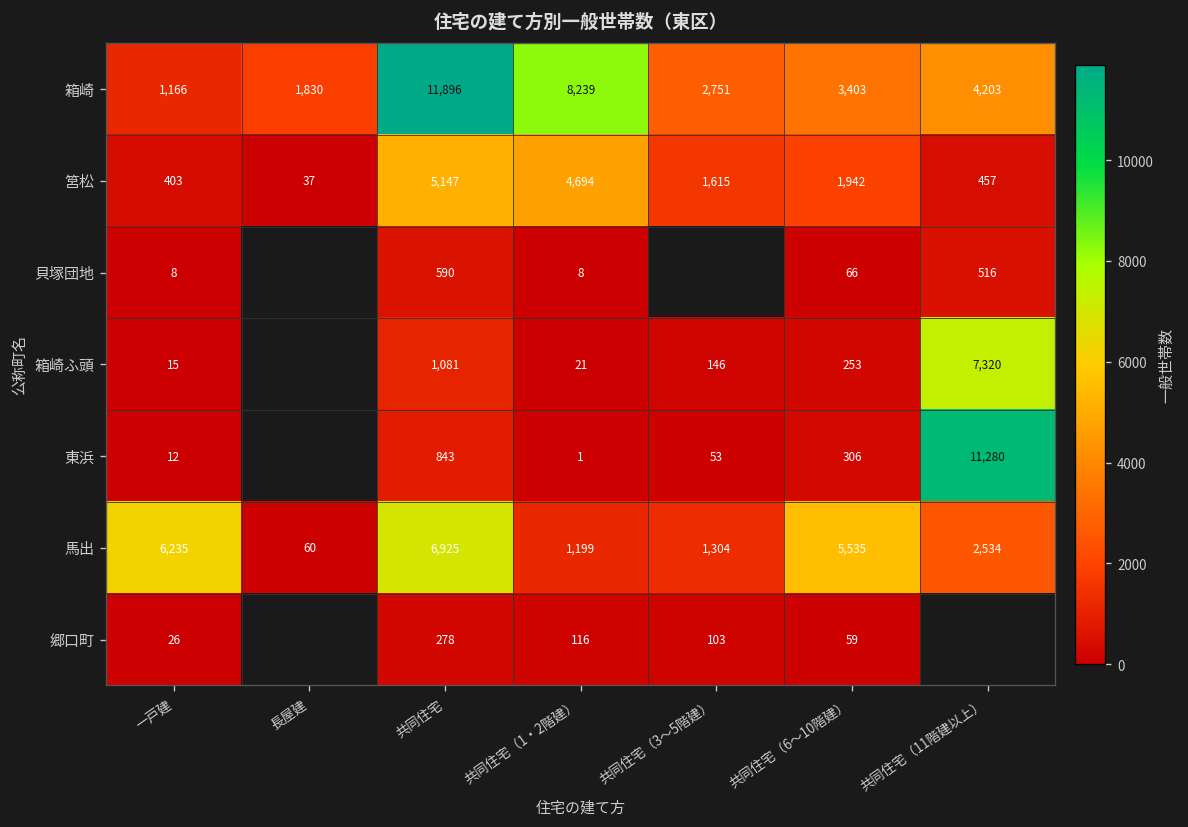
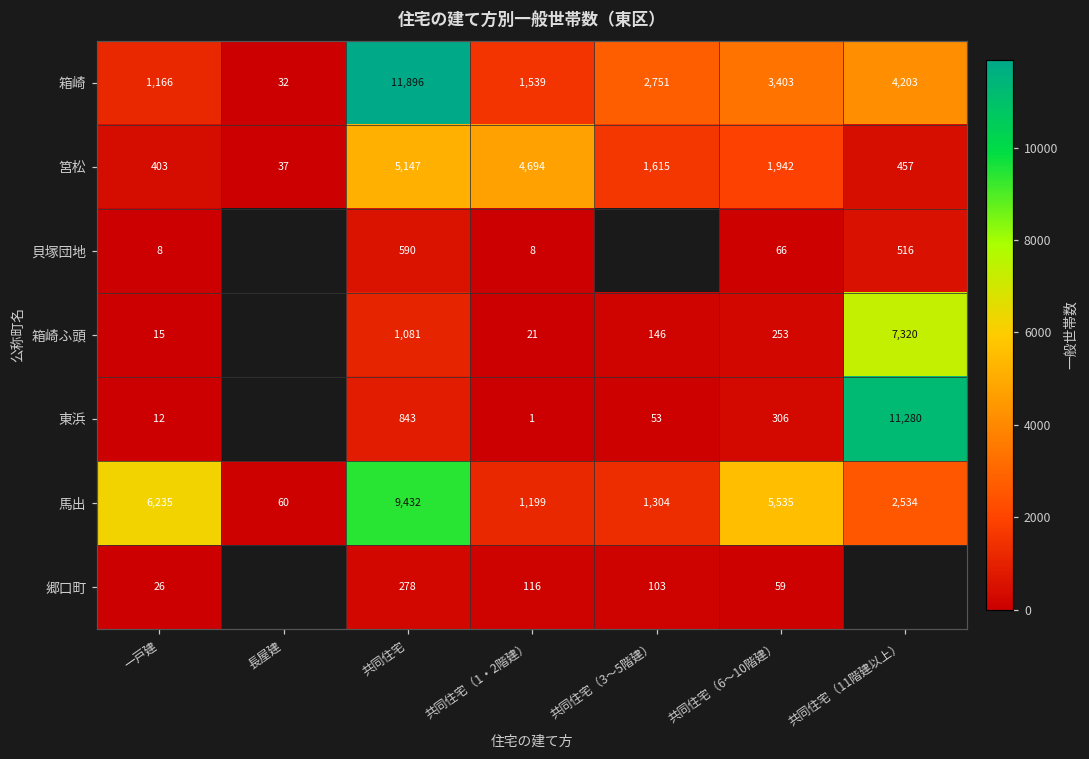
  {
    "箱崎": {
      "一戸建": "1,166",
-     "長屋建": "1,830",
+     "長屋建": "32",
      "共同住宅": "11,896",
-     "共同住宅（1・2階建）": "8,239",
+     "共同住宅（1・2階建）": "1,539",
      "共同住宅（3～5階建）": "2,751",
      "共同住宅（6～10階建）": "3,403",
      "共同住宅（11階建以上）": "4,203"
    },
    "筥松": {
      "一戸建": "403",
      "長屋建": "37",
      "共同住宅": "5,147",
      "共同住宅（1・2階建）": "4,694",
      "共同住宅（3～5階建）": "1,615",
      "共同住宅（6～10階建）": "1,942",
      "共同住宅（11階建以上）": "457"
    },
    "貝塚団地": {
      "一戸建": "8",
      "共同住宅": "590",
      "共同住宅（1・2階建）": "8",
      "共同住宅（6～10階建）": "66",
      "共同住宅（11階建以上）": "516"
    },
    "箱崎ふ頭": {
      "一戸建": "15",
      "共同住宅": "1,081",
      "共同住宅（1・2階建）": "21",
      "共同住宅（3～5階建）": "146",
      "共同住宅（6～10階建）": "253",
      "共同住宅（11階建以上）": "7,320"
    },
    "東浜": {
      "一戸建": "12",
      "共同住宅": "843",
      "共同住宅（1・2階建）": "1",
      "共同住宅（3～5階建）": "53",
      "共同住宅（6～10階建）": "306",
      "共同住宅（11階建以上）": "11,280"
    },
    "馬出": {
      "一戸建": "6,235",
      "長屋建": "60",
-     "共同住宅": "6,925",
+     "共同住宅": "9,432",
      "共同住宅（1・2階建）": "1,199",
      "共同住宅（3～5階建）": "1,304",
      "共同住宅（6～10階建）": "5,535",
      "共同住宅（11階建以上）": "2,534"
    },
    "郷口町": {
      "一戸建": "26",
      "共同住宅": "278",
      "共同住宅（1・2階建）": "116",
      "共同住宅（3～5階建）": "103",
      "共同住宅（6～10階建）": "59"
    }
  }
